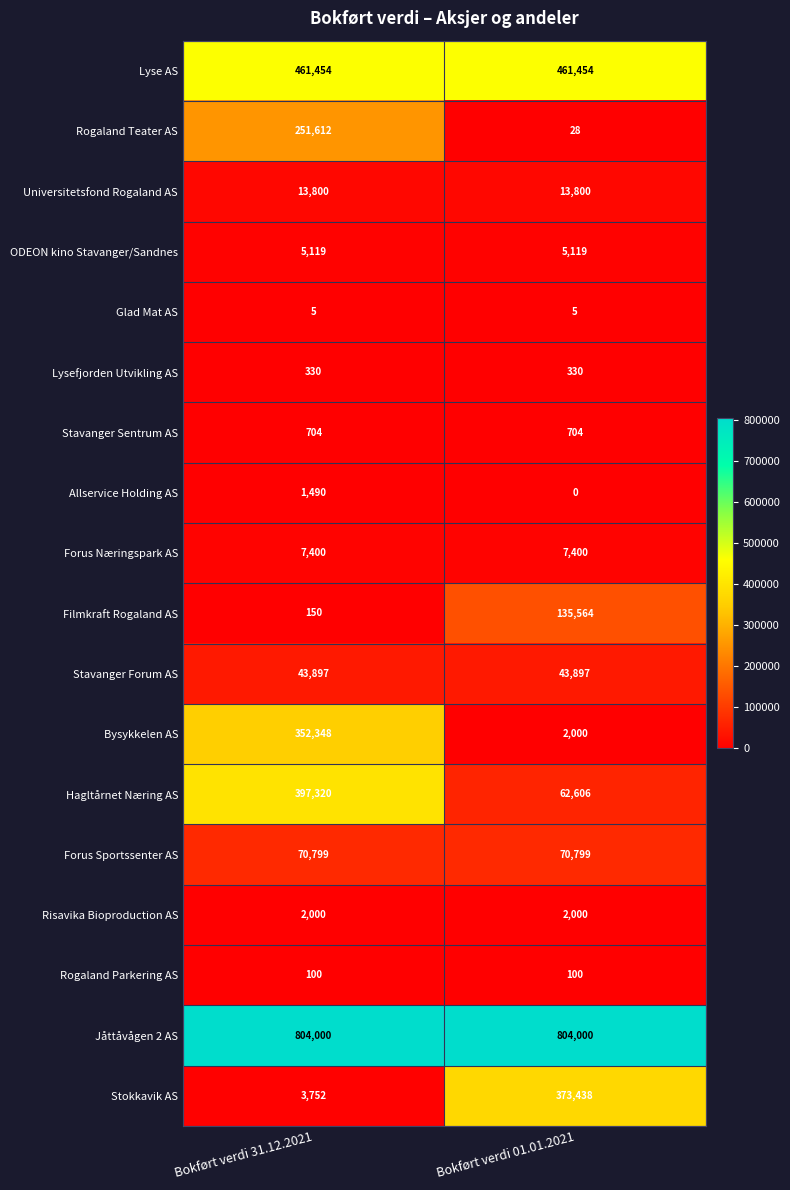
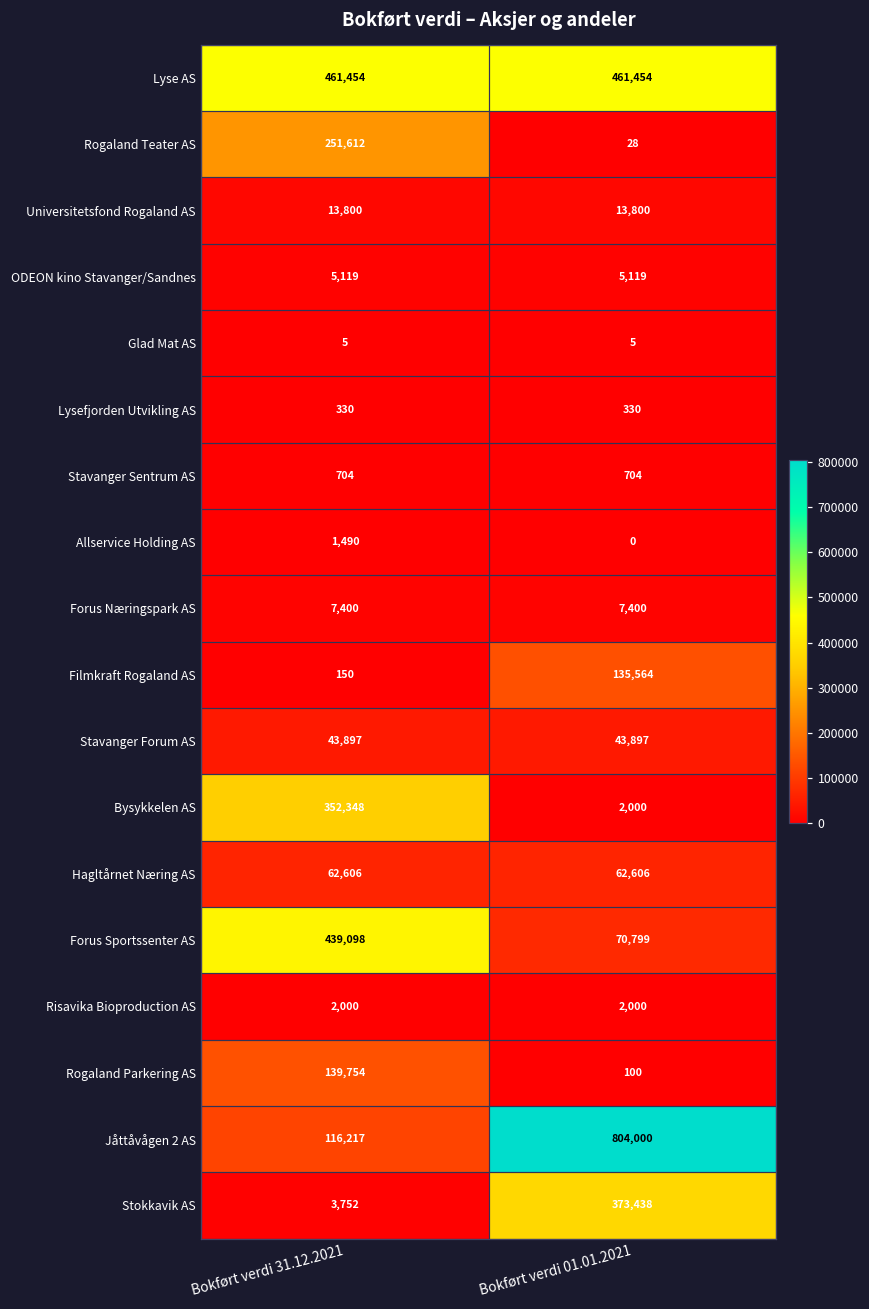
  {
    "Lyse AS": {
      "Bokført verdi 31.12.2021": "461,454",
      "Bokført verdi 01.01.2021": "461,454"
    },
    "Rogaland Teater AS": {
      "Bokført verdi 31.12.2021": "251,612",
      "Bokført verdi 01.01.2021": "28"
    },
    "Universitetsfond Rogaland AS": {
      "Bokført verdi 31.12.2021": "13,800",
      "Bokført verdi 01.01.2021": "13,800"
    },
    "ODEON kino Stavanger/Sandnes": {
      "Bokført verdi 31.12.2021": "5,119",
      "Bokført verdi 01.01.2021": "5,119"
    },
    "Glad Mat AS": {
      "Bokført verdi 31.12.2021": "5",
      "Bokført verdi 01.01.2021": "5"
    },
    "Lysefjorden Utvikling AS": {
      "Bokført verdi 31.12.2021": "330",
      "Bokført verdi 01.01.2021": "330"
    },
    "Stavanger Sentrum AS": {
      "Bokført verdi 31.12.2021": "704",
      "Bokført verdi 01.01.2021": "704"
    },
    "Allservice Holding AS": {
      "Bokført verdi 31.12.2021": "1,490",
      "Bokført verdi 01.01.2021": "0"
    },
    "Forus Næringspark AS": {
      "Bokført verdi 31.12.2021": "7,400",
      "Bokført verdi 01.01.2021": "7,400"
    },
    "Filmkraft Rogaland AS": {
      "Bokført verdi 31.12.2021": "150",
      "Bokført verdi 01.01.2021": "135,564"
    },
    "Stavanger Forum AS": {
      "Bokført verdi 31.12.2021": "43,897",
      "Bokført verdi 01.01.2021": "43,897"
    },
    "Bysykkelen AS": {
      "Bokført verdi 31.12.2021": "352,348",
      "Bokført verdi 01.01.2021": "2,000"
    },
    "Hagltårnet Næring AS": {
-     "Bokført verdi 31.12.2021": "397,320",
+     "Bokført verdi 31.12.2021": "62,606",
      "Bokført verdi 01.01.2021": "62,606"
    },
    "Forus Sportssenter AS": {
-     "Bokført verdi 31.12.2021": "70,799",
+     "Bokført verdi 31.12.2021": "439,098",
      "Bokført verdi 01.01.2021": "70,799"
    },
    "Risavika Bioproduction AS": {
      "Bokført verdi 31.12.2021": "2,000",
      "Bokført verdi 01.01.2021": "2,000"
    },
    "Rogaland Parkering AS": {
-     "Bokført verdi 31.12.2021": "100",
+     "Bokført verdi 31.12.2021": "139,754",
      "Bokført verdi 01.01.2021": "100"
    },
    "Jåttåvågen 2 AS": {
-     "Bokført verdi 31.12.2021": "804,000",
+     "Bokført verdi 31.12.2021": "116,217",
      "Bokført verdi 01.01.2021": "804,000"
    },
    "Stokkavik AS": {
      "Bokført verdi 31.12.2021": "3,752",
      "Bokført verdi 01.01.2021": "373,438"
    }
  }
